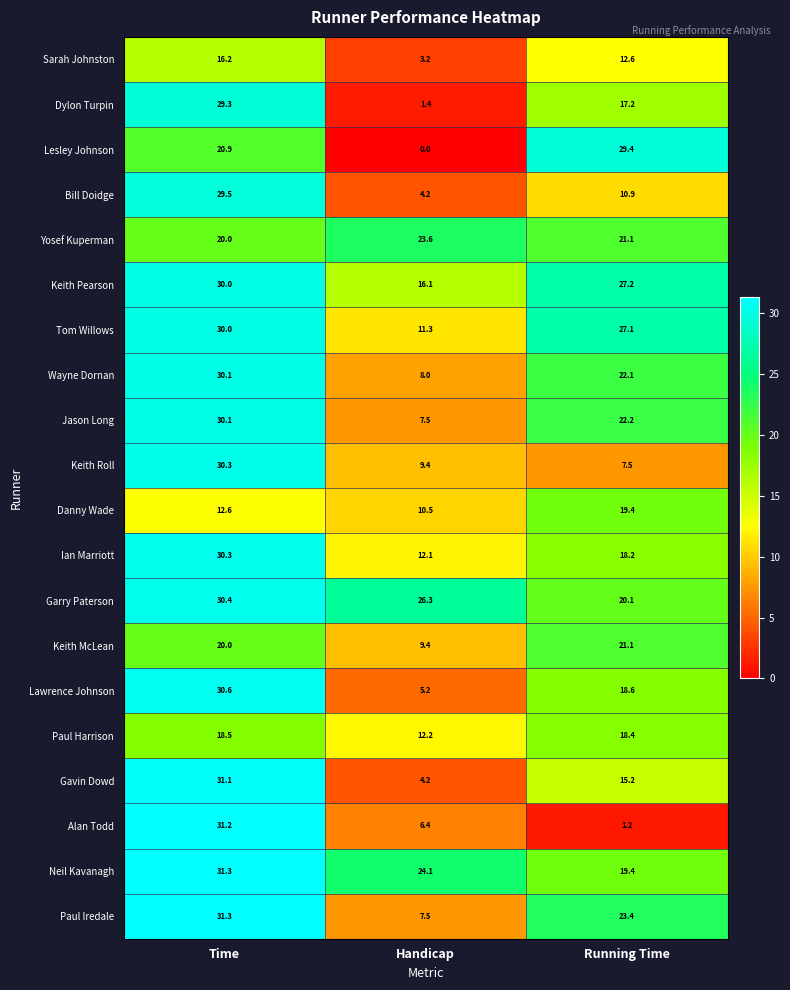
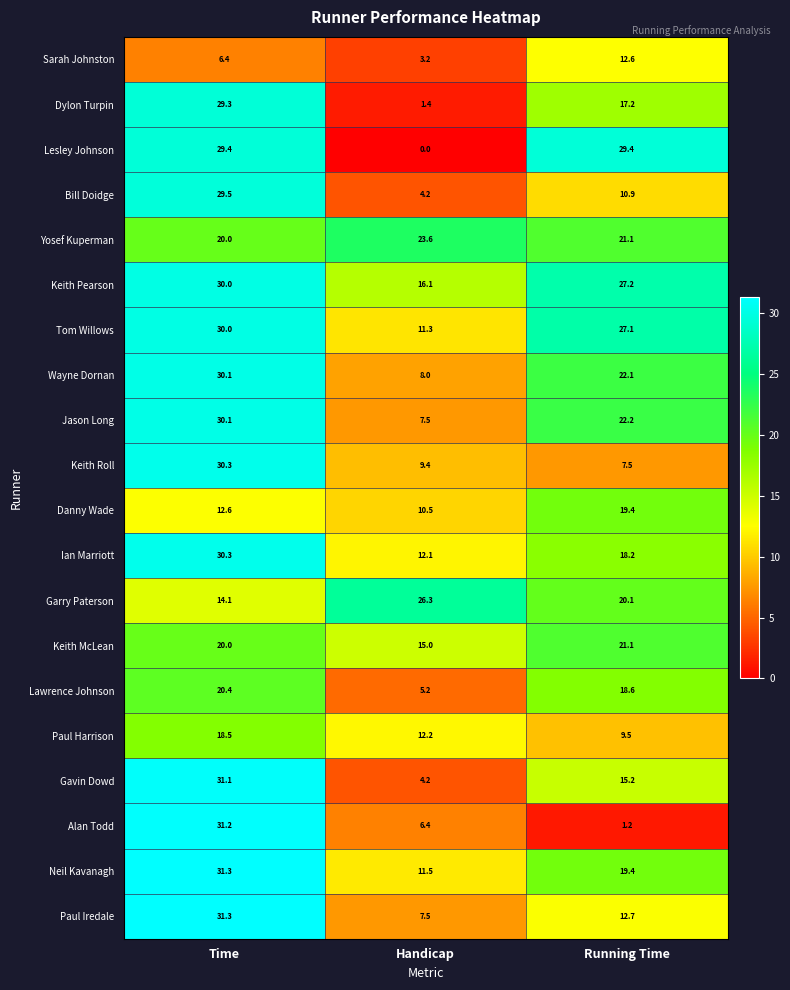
  {
    "Sarah Johnston": {
-     "Time": 16.2,
+     "Time": 6.4,
      "Handicap": 3.2,
      "Running Time": 12.6
    },
    "Dylon Turpin": {
      "Time": 29.3,
      "Handicap": 1.4,
      "Running Time": 17.2
    },
    "Lesley Johnson": {
-     "Time": 20.9,
+     "Time": 29.4,
      "Handicap": 0.0,
      "Running Time": 29.4
    },
    "Bill Doidge": {
      "Time": 29.5,
      "Handicap": 4.2,
      "Running Time": 10.9
    },
    "Yosef Kuperman": {
      "Time": 20.0,
      "Handicap": 23.6,
      "Running Time": 21.1
    },
    "Keith Pearson": {
      "Time": 30.0,
      "Handicap": 16.1,
      "Running Time": 27.2
    },
    "Tom Willows": {
      "Time": 30.0,
      "Handicap": 11.3,
      "Running Time": 27.1
    },
    "Wayne Dornan": {
      "Time": 30.1,
      "Handicap": 8.0,
      "Running Time": 22.1
    },
    "Jason Long": {
      "Time": 30.1,
      "Handicap": 7.5,
      "Running Time": 22.2
    },
    "Keith Roll": {
      "Time": 30.3,
      "Handicap": 9.4,
      "Running Time": 7.5
    },
    "Danny Wade": {
      "Time": 12.6,
      "Handicap": 10.5,
      "Running Time": 19.4
    },
    "Ian Marriott": {
      "Time": 30.3,
      "Handicap": 12.1,
      "Running Time": 18.2
    },
    "Garry Paterson": {
-     "Time": 30.4,
+     "Time": 14.1,
      "Handicap": 26.3,
      "Running Time": 20.1
    },
    "Keith McLean": {
      "Time": 20.0,
-     "Handicap": 9.4,
+     "Handicap": 15.0,
      "Running Time": 21.1
    },
    "Lawrence Johnson": {
-     "Time": 30.6,
+     "Time": 20.4,
      "Handicap": 5.2,
      "Running Time": 18.6
    },
    "Paul Harrison": {
      "Time": 18.5,
      "Handicap": 12.2,
-     "Running Time": 18.4
+     "Running Time": 9.5
    },
    "Gavin Dowd": {
      "Time": 31.1,
      "Handicap": 4.2,
      "Running Time": 15.2
    },
    "Alan Todd": {
      "Time": 31.2,
      "Handicap": 6.4,
      "Running Time": 1.2
    },
    "Neil Kavanagh": {
      "Time": 31.3,
-     "Handicap": 24.1,
+     "Handicap": 11.5,
      "Running Time": 19.4
    },
    "Paul Iredale": {
      "Time": 31.3,
      "Handicap": 7.5,
-     "Running Time": 23.4
+     "Running Time": 12.7
    }
  }
